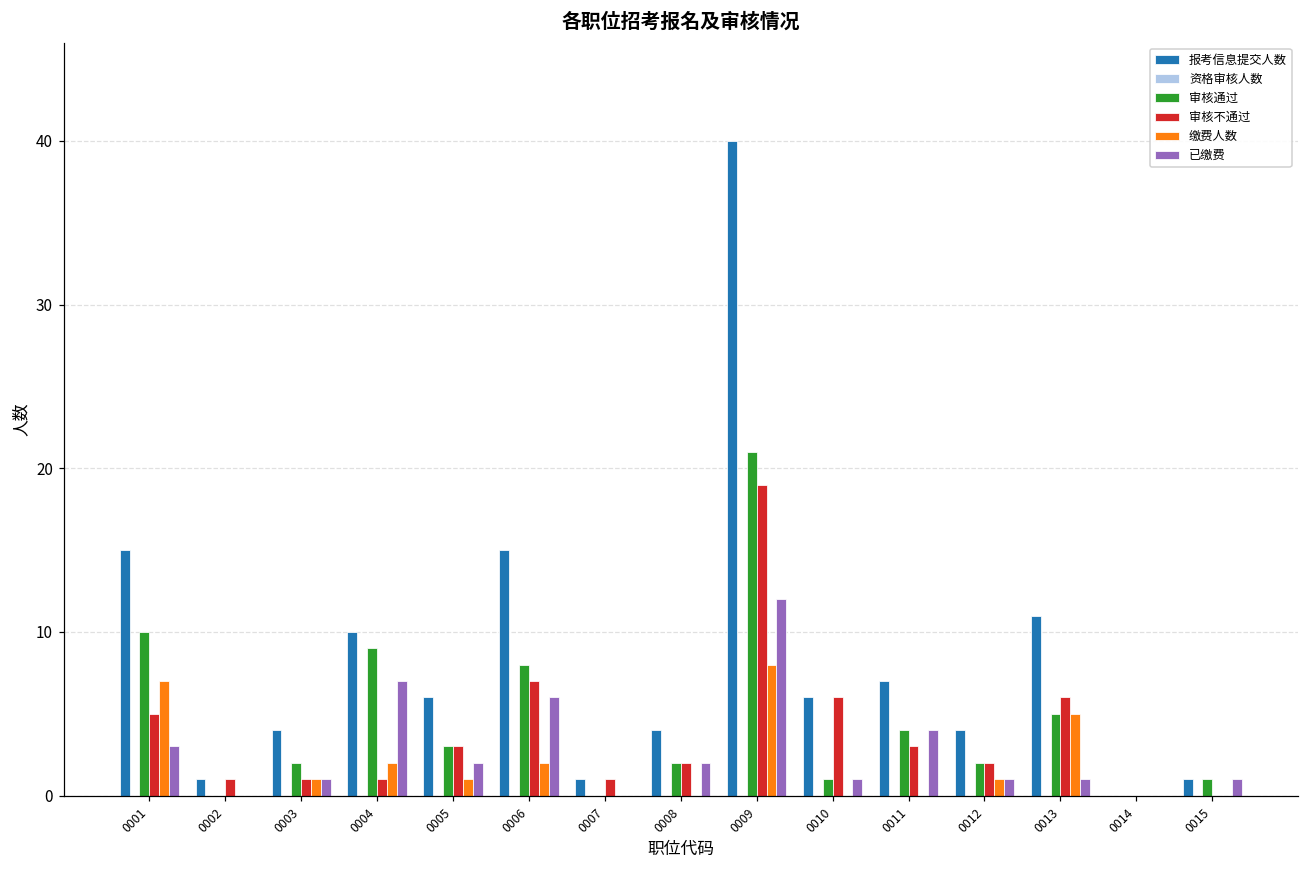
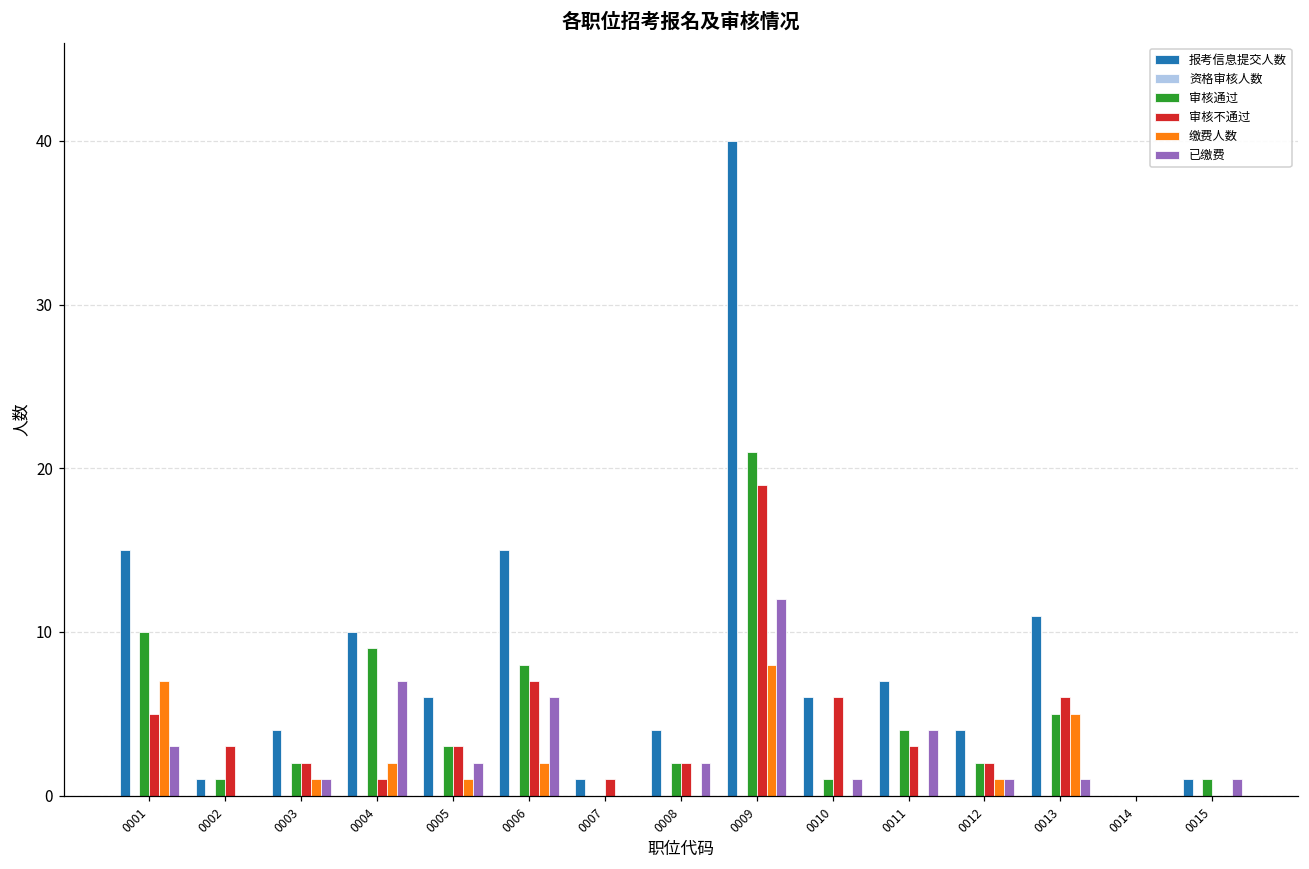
  {
    "报考信息提交人数": {
      "0001": 15,
      "0002": 1,
      "0003": 4,
      "0004": 10,
      "0005": 6,
      "0006": 15,
      "0007": 1,
      "0008": 4,
      "0009": 40,
      "0010": 6,
      "0011": 7,
      "0012": 4,
      "0013": 11,
      "0014": 0,
      "0015": 1
    },
    "资格审核人数": {
      "0001": 0,
      "0002": 0,
      "0003": 0,
      "0004": 0,
      "0005": 0,
      "0006": 0,
      "0007": 0,
      "0008": 0,
      "0009": 0,
      "0010": 0,
      "0011": 0,
      "0012": 0,
      "0013": 0,
      "0014": 0,
      "0015": 0
    },
    "审核通过": {
      "0001": 10,
-     "0002": 0,
+     "0002": 1,
      "0003": 2,
      "0004": 9,
      "0005": 3,
      "0006": 8,
      "0007": 0,
      "0008": 2,
      "0009": 21,
      "0010": 1,
      "0011": 4,
      "0012": 2,
      "0013": 5,
      "0014": 0,
      "0015": 1
    },
    "审核不通过": {
      "0001": 5,
-     "0002": 1,
-     "0003": 1,
+     "0002": 3,
+     "0003": 2,
      "0004": 1,
      "0005": 3,
      "0006": 7,
      "0007": 1,
      "0008": 2,
      "0009": 19,
      "0010": 6,
      "0011": 3,
      "0012": 2,
      "0013": 6,
      "0014": 0,
      "0015": 0
    },
    "缴费人数": {
      "0001": 7,
      "0002": 0,
      "0003": 1,
      "0004": 2,
      "0005": 1,
      "0006": 2,
      "0007": 0,
      "0008": 0,
      "0009": 8,
      "0010": 0,
      "0011": 0,
      "0012": 1,
      "0013": 5,
      "0014": 0,
      "0015": 0
    },
    "已缴费": {
      "0001": 3,
      "0002": 0,
      "0003": 1,
      "0004": 7,
      "0005": 2,
      "0006": 6,
      "0007": 0,
      "0008": 2,
      "0009": 12,
      "0010": 1,
      "0011": 4,
      "0012": 1,
      "0013": 1,
      "0014": 0,
      "0015": 1
    }
  }
